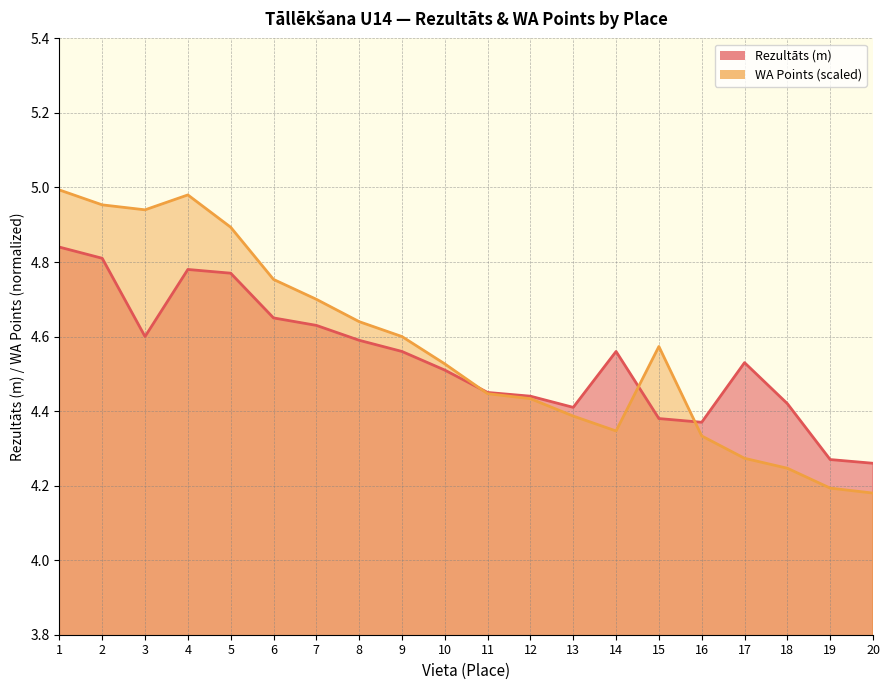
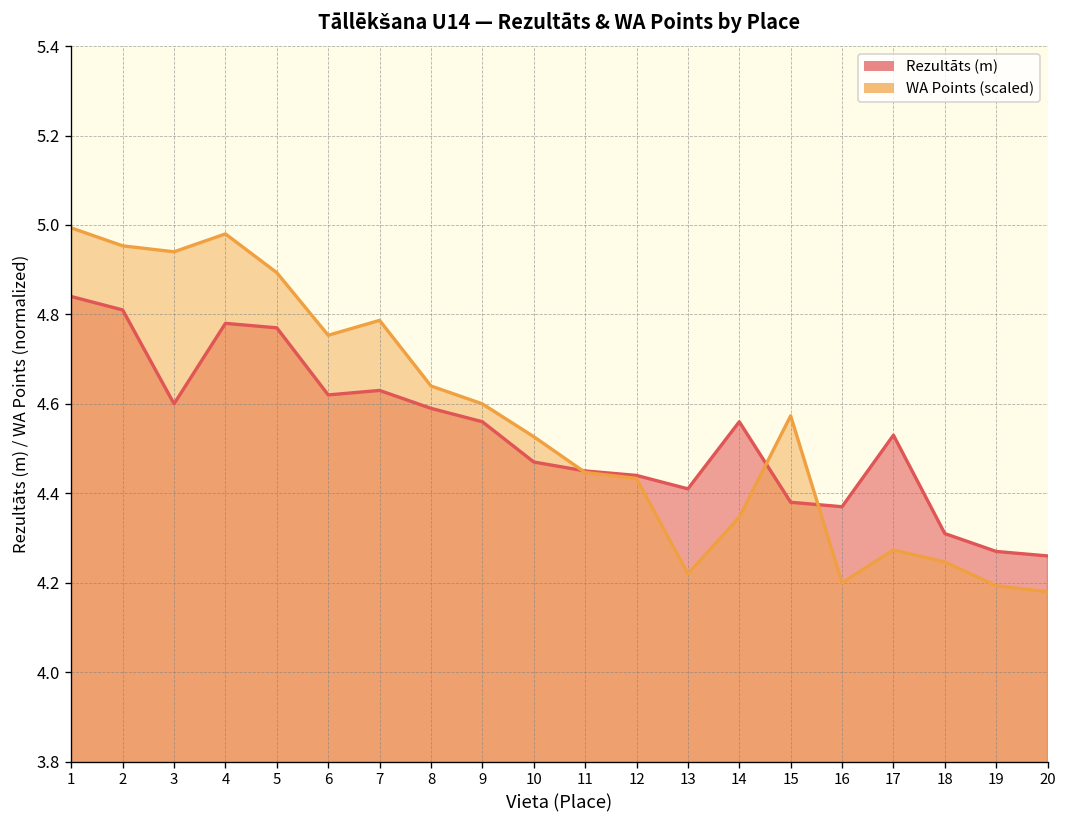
  {
    "Rezultāts (m)": {
      "1": 4.84,
      "2": 4.81,
      "3": 4.60,
      "4": 4.78,
      "5": 4.77,
-     "6": 4.65,
+     "6": 4.62,
      "7": 4.63,
      "8": 4.59,
      "9": 4.56,
-     "10": 4.51,
+     "10": 4.47,
      "13": 4.41,
      "14": 4.56,
      "15": 4.38,
      "16": 4.37,
      "17": 4.53,
-     "18": 4.42,
+     "18": 4.31,
      "19": 4.27,
      "20": 4.26
    },
    "WA Points (scaled)": {
      "1": 4.99,
      "2": 4.95,
      "3": 4.94,
      "4": 4.98,
      "5": 4.89,
      "6": 4.75,
-     "7": 4.70,
+     "7": 4.79,
      "8": 4.64,
      "9": 4.60,
      "10": 4.53,
-     "13": 4.39,
+     "13": 4.22,
      "14": 4.35,
      "15": 4.57,
-     "16": 4.33,
+     "16": 4.20,
      "17": 4.27,
      "18": 4.25,
      "19": 4.19,
      "20": 4.18
    }
  }
